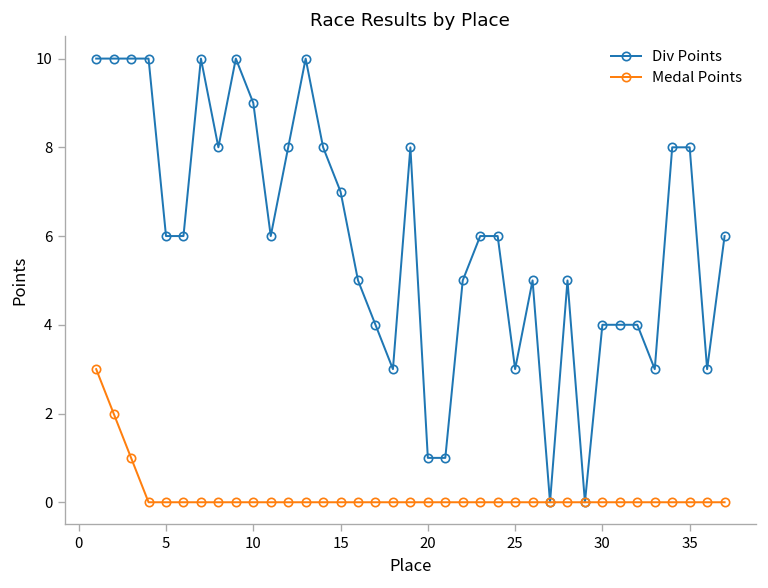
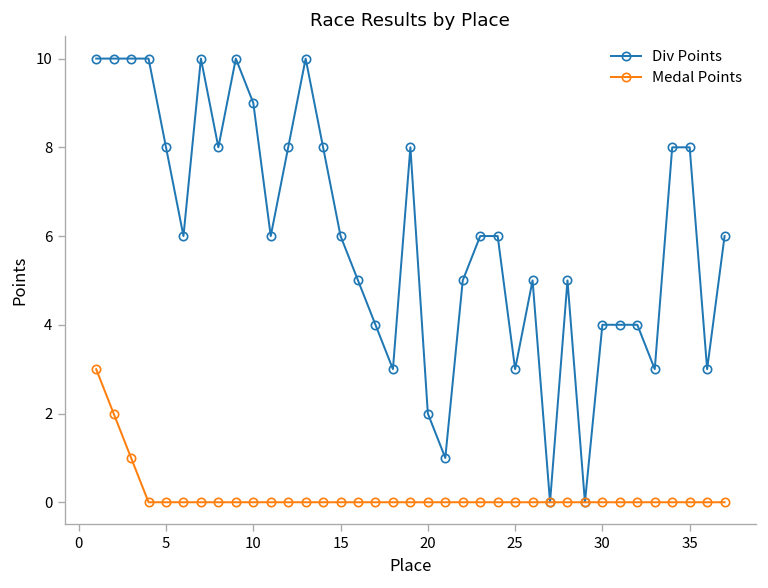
  {
    "Div Points": {
-     "5": 6,
+     "5": 8,
      "10": 9,
-     "15": 7,
-     "20": 1,
+     "15": 6,
+     "20": 2,
      "25": 3,
      "30": 4,
      "35": 8
    },
    "Medal Points": {
      "5": 0,
      "10": 0,
      "15": 0,
      "20": 0,
      "25": 0,
      "30": 0,
      "35": 0
    }
  }
